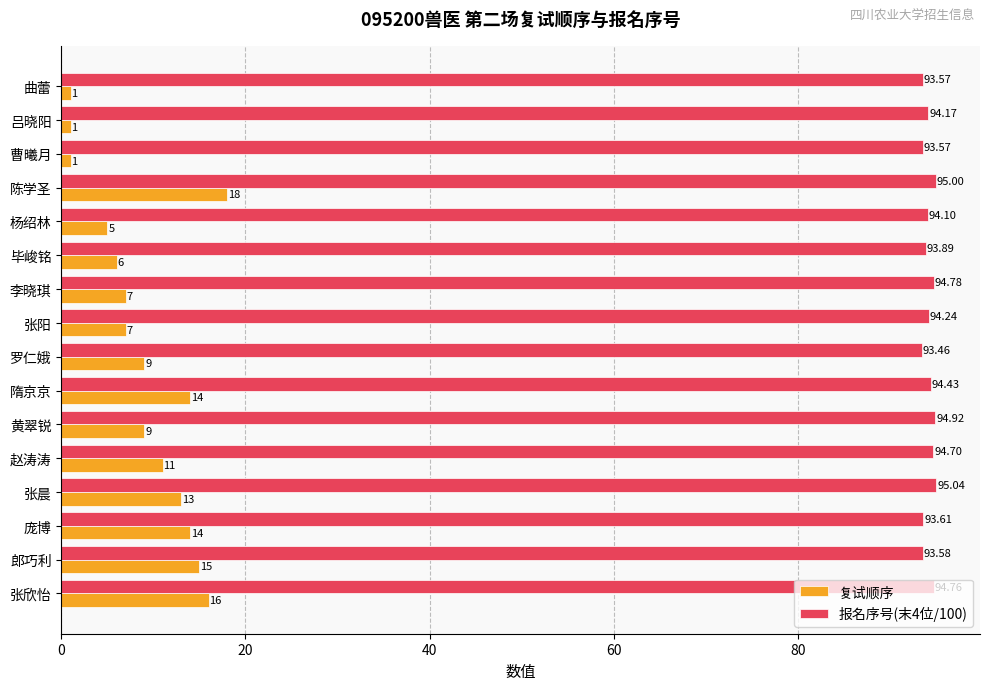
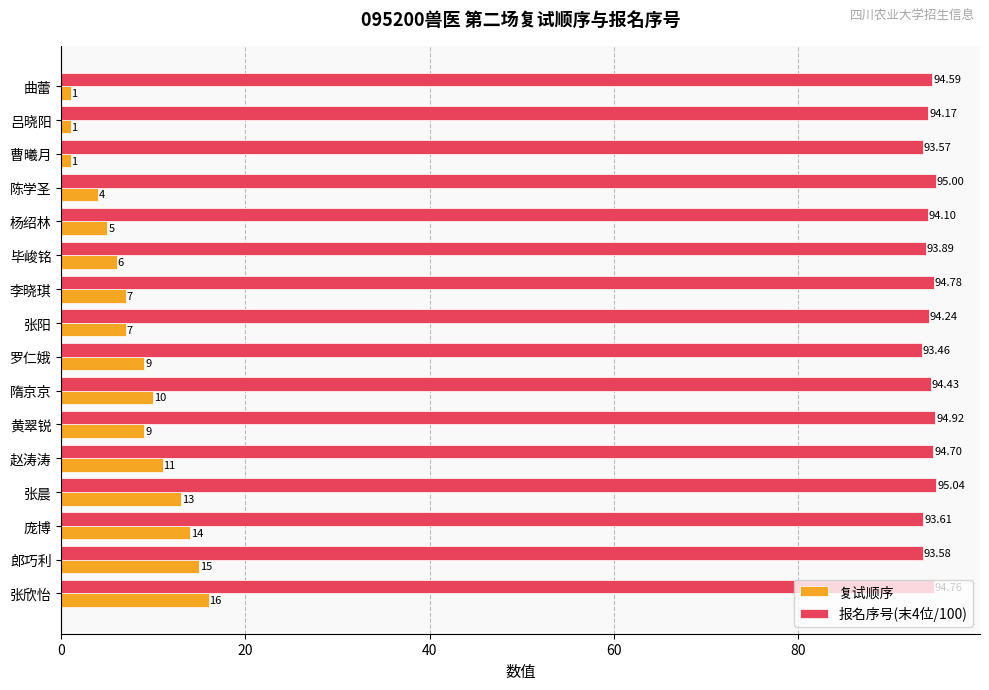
  {
    "复试顺序": {
      "曲蕾": 1,
      "吕晓阳": 1,
      "曹曦月": 1,
-     "陈学圣": 18,
+     "陈学圣": 4,
      "杨绍林": 5,
      "毕峻铭": 6,
      "李晓琪": 7,
      "张阳": 7,
      "罗仁娥": 9,
-     "隋京京": 14,
+     "隋京京": 10,
      "黄翠锐": 9,
      "赵涛涛": 11,
      "张晨": 13,
      "庞博": 14,
      "郎巧利": 15,
      "张欣怡": 16
    },
    "报名序号(末4位/100)": {
-     "曲蕾": 93.57,
+     "曲蕾": 94.59,
      "吕晓阳": 94.17,
      "曹曦月": 93.57,
      "陈学圣": 95.00,
      "杨绍林": 94.10,
      "毕峻铭": 93.89,
      "李晓琪": 94.78,
      "张阳": 94.24,
      "罗仁娥": 93.46,
      "隋京京": 94.43,
      "黄翠锐": 94.92,
      "赵涛涛": 94.70,
      "张晨": 95.04,
      "庞博": 93.61,
      "郎巧利": 93.58
    }
  }
